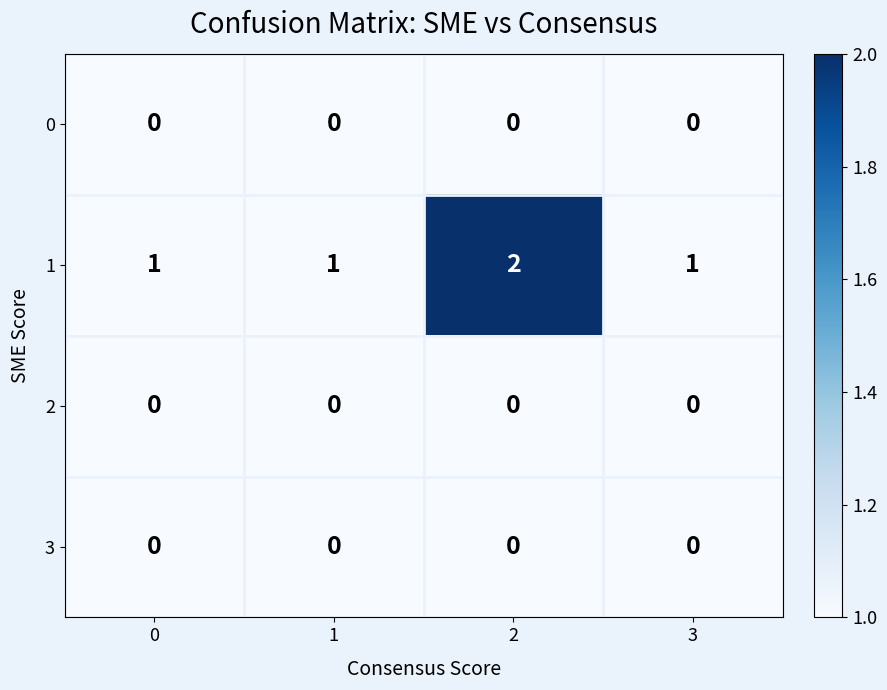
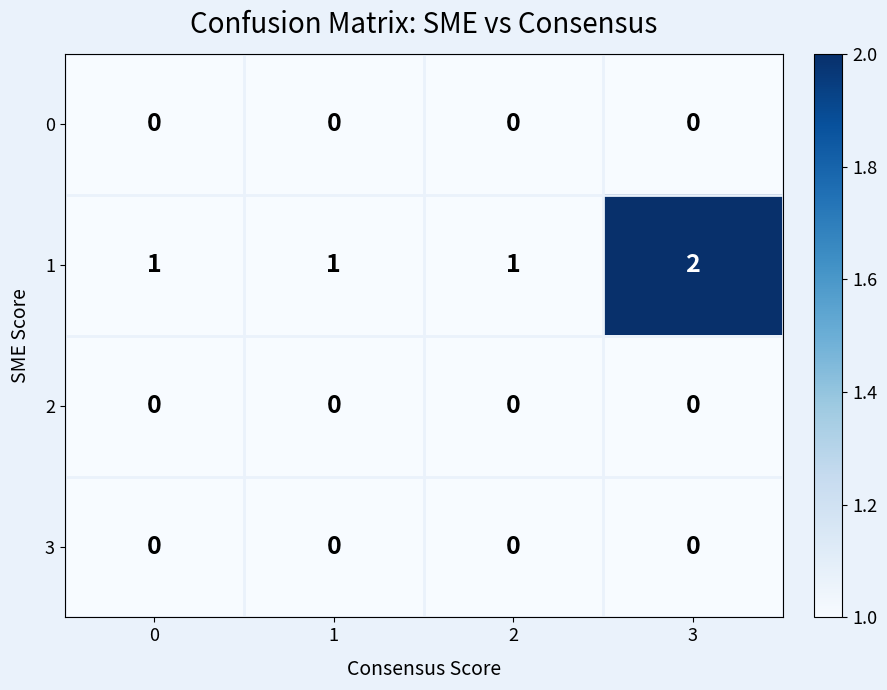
  {
    "0": {
      "0": 0,
      "1": 0,
      "2": 0,
      "3": 0
    },
    "1": {
      "0": 1,
      "1": 1,
-     "2": 2,
-     "3": 1
+     "2": 1,
+     "3": 2
    },
    "2": {
      "0": 0,
      "1": 0,
      "2": 0,
      "3": 0
    },
    "3": {
      "0": 0,
      "1": 0,
      "2": 0,
      "3": 0
    }
  }
